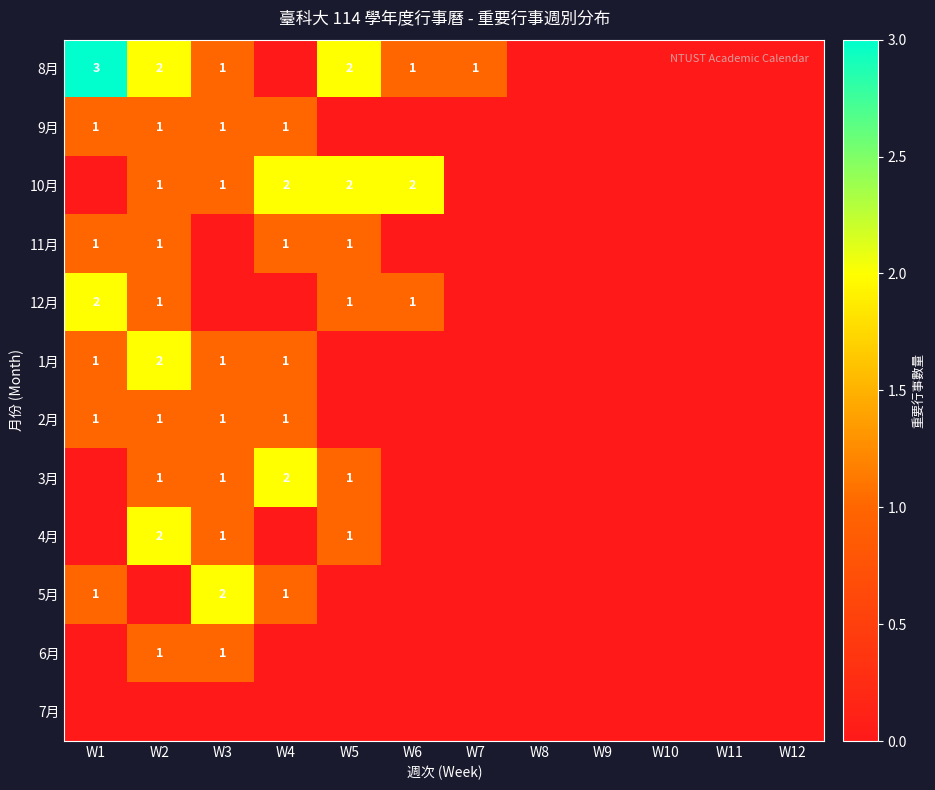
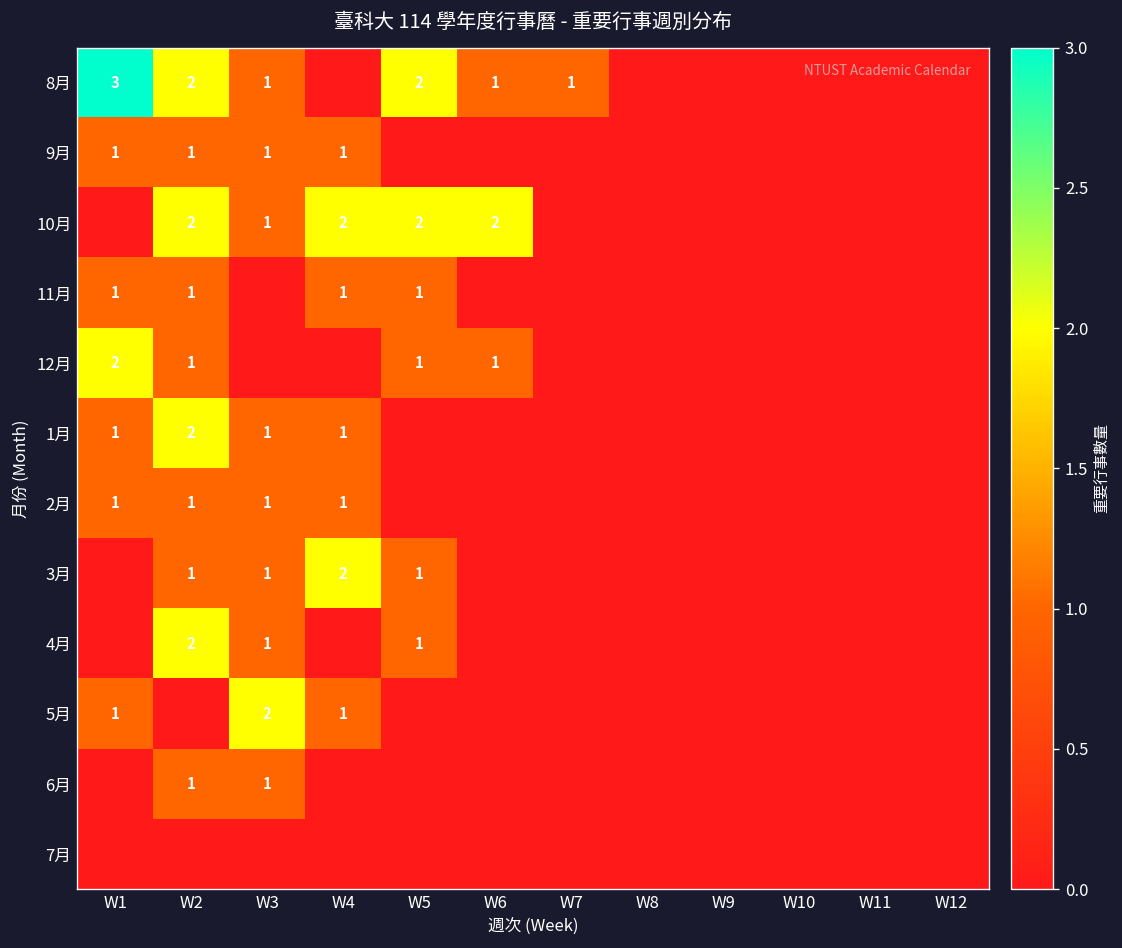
  {
    "8月": {
      "W1": 3,
      "W2": 2,
      "W3": 1,
      "W5": 2,
      "W6": 1,
      "W7": 1
    },
    "9月": {
      "W1": 1,
      "W2": 1,
      "W3": 1,
      "W4": 1
    },
    "10月": {
-     "W2": 1,
+     "W2": 2,
      "W3": 1,
      "W4": 2,
      "W5": 2,
      "W6": 2
    },
    "11月": {
      "W1": 1,
      "W2": 1,
      "W4": 1,
      "W5": 1
    },
    "12月": {
      "W1": 2,
      "W2": 1,
      "W5": 1,
      "W6": 1
    },
    "1月": {
      "W1": 1,
      "W2": 2,
      "W3": 1,
      "W4": 1
    },
    "2月": {
      "W1": 1,
      "W2": 1,
      "W3": 1,
      "W4": 1
    },
    "3月": {
      "W2": 1,
      "W3": 1,
      "W4": 2,
      "W5": 1
    },
    "4月": {
      "W2": 2,
      "W3": 1,
      "W5": 1
    },
    "5月": {
      "W1": 1,
      "W3": 2,
      "W4": 1
    },
    "6月": {
      "W2": 1,
      "W3": 1
    }
  }
